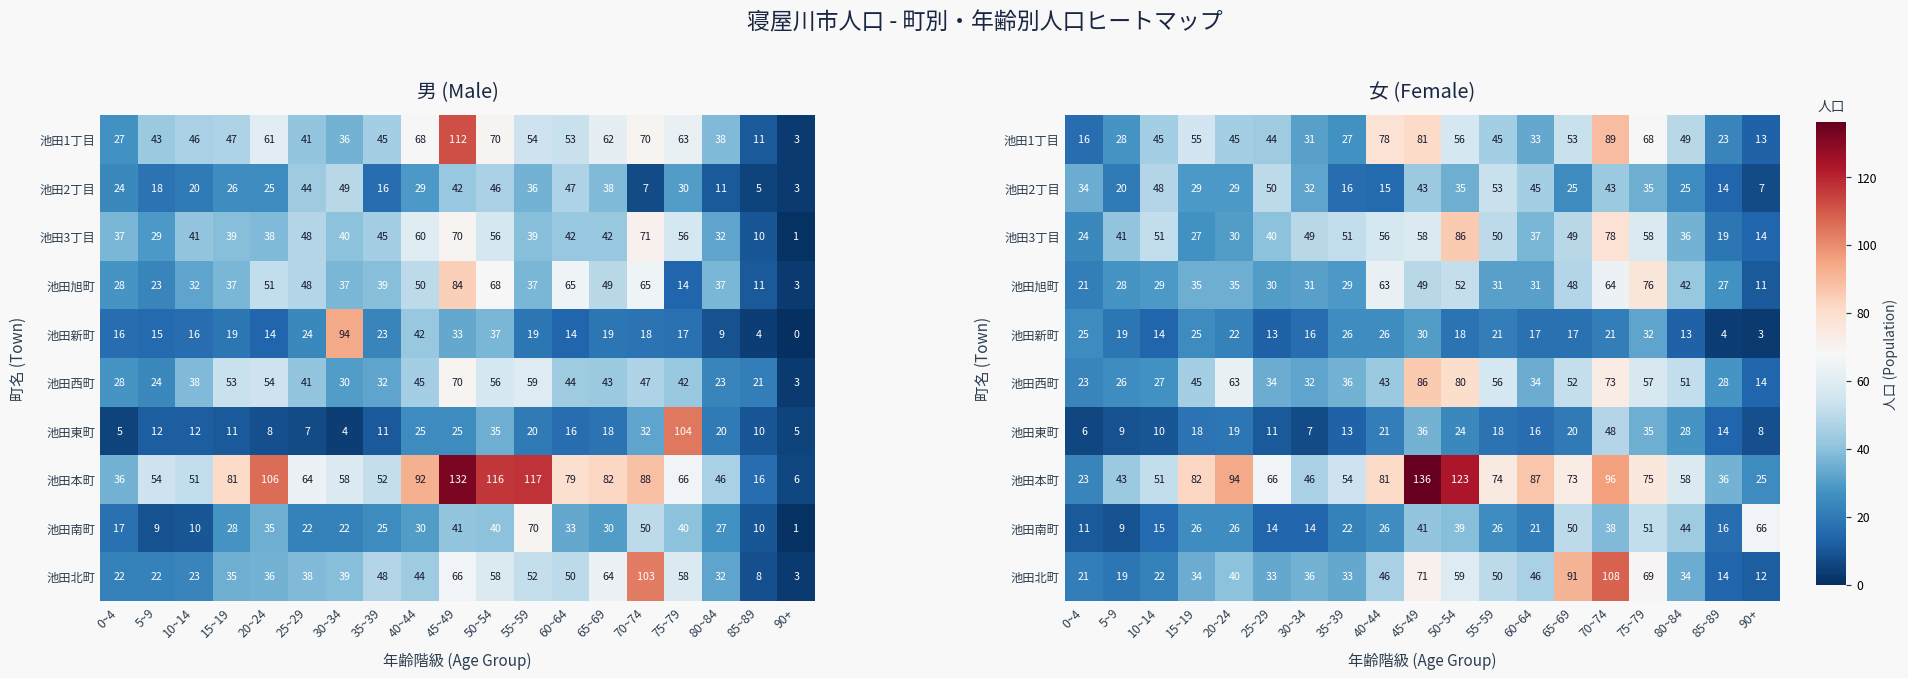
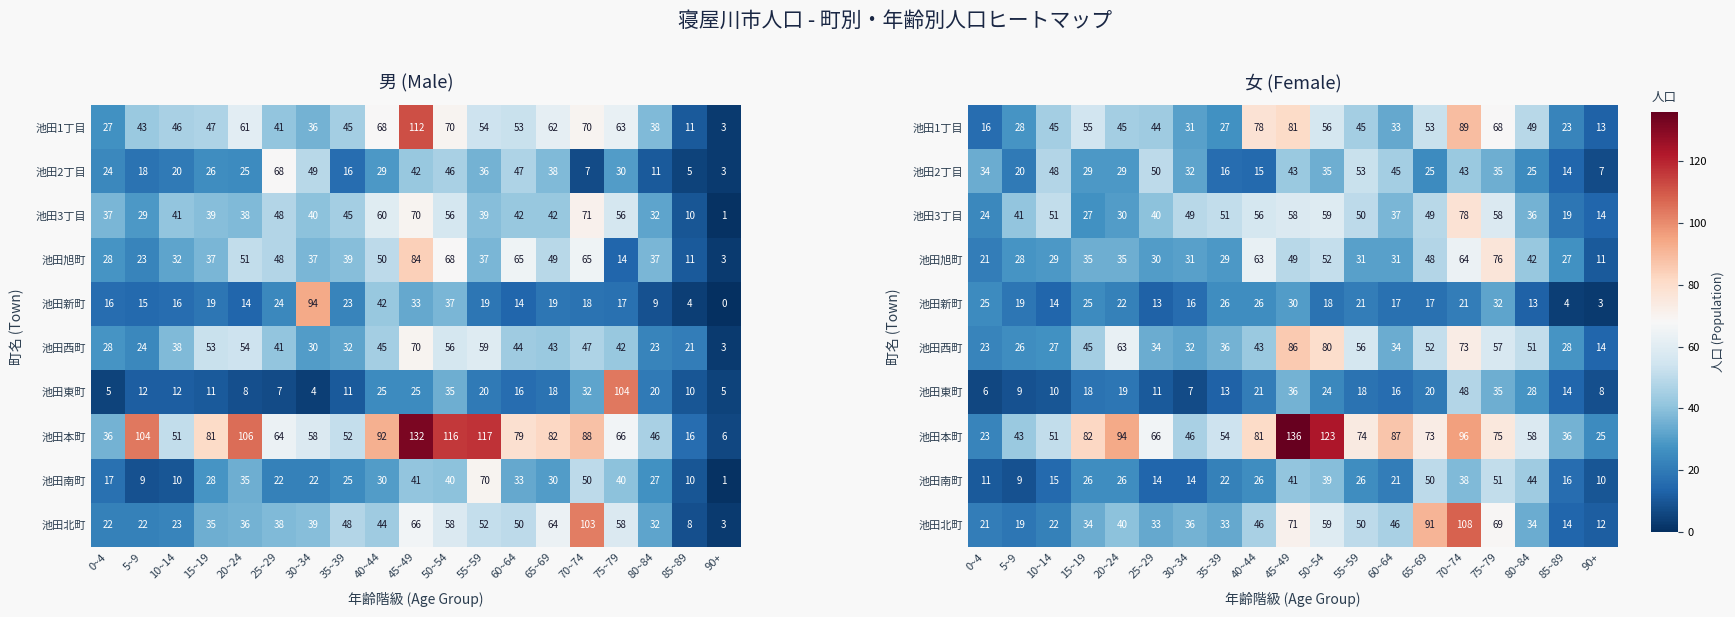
  {
    "男 (Male)": {
      "池田2丁目": {
        "0~4": 24,
        "5~9": 18,
        "10~14": 20,
        "15~19": 26,
        "20~24": 25,
-       "25~29": 44,
+       "25~29": 68,
        "30~34": 49,
        "35~39": 16,
        "40~44": 29,
        "45~49": 42,
        "50~54": 46,
        "55~59": 36,
        "60~64": 47,
        "65~69": 38,
        "70~74": 7,
        "75~79": 30,
        "80~84": 11,
        "85~89": 5,
        "90+": 3
      },
      "池田本町": {
        "0~4": 36,
-       "5~9": 54,
+       "5~9": 104,
        "10~14": 51,
        "15~19": 81,
        "20~24": 106,
        "25~29": 64,
        "30~34": 58,
        "35~39": 52,
        "40~44": 92,
        "45~49": 132,
        "50~54": 116,
        "55~59": 117,
        "60~64": 79,
        "65~69": 82,
        "70~74": 88,
        "75~79": 66,
        "80~84": 46,
        "85~89": 16,
        "90+": 6
      }
    },
    "女 (Female)": {
      "池田3丁目": {
        "0~4": 24,
        "5~9": 41,
        "10~14": 51,
        "15~19": 27,
        "20~24": 30,
        "25~29": 40,
        "30~34": 49,
        "35~39": 51,
        "40~44": 56,
        "45~49": 58,
-       "50~54": 86,
+       "50~54": 59,
        "55~59": 50,
        "60~64": 37,
        "65~69": 49,
        "70~74": 78,
        "75~79": 58,
        "80~84": 36,
        "85~89": 19,
        "90+": 14
      },
      "池田南町": {
        "0~4": 11,
        "5~9": 9,
        "10~14": 15,
        "15~19": 26,
        "20~24": 26,
        "25~29": 14,
        "30~34": 14,
        "35~39": 22,
        "40~44": 26,
        "45~49": 41,
        "50~54": 39,
        "55~59": 26,
        "60~64": 21,
        "65~69": 50,
        "70~74": 38,
        "75~79": 51,
        "80~84": 44,
        "85~89": 16,
-       "90+": 66
+       "90+": 10
      }
    }
  }
